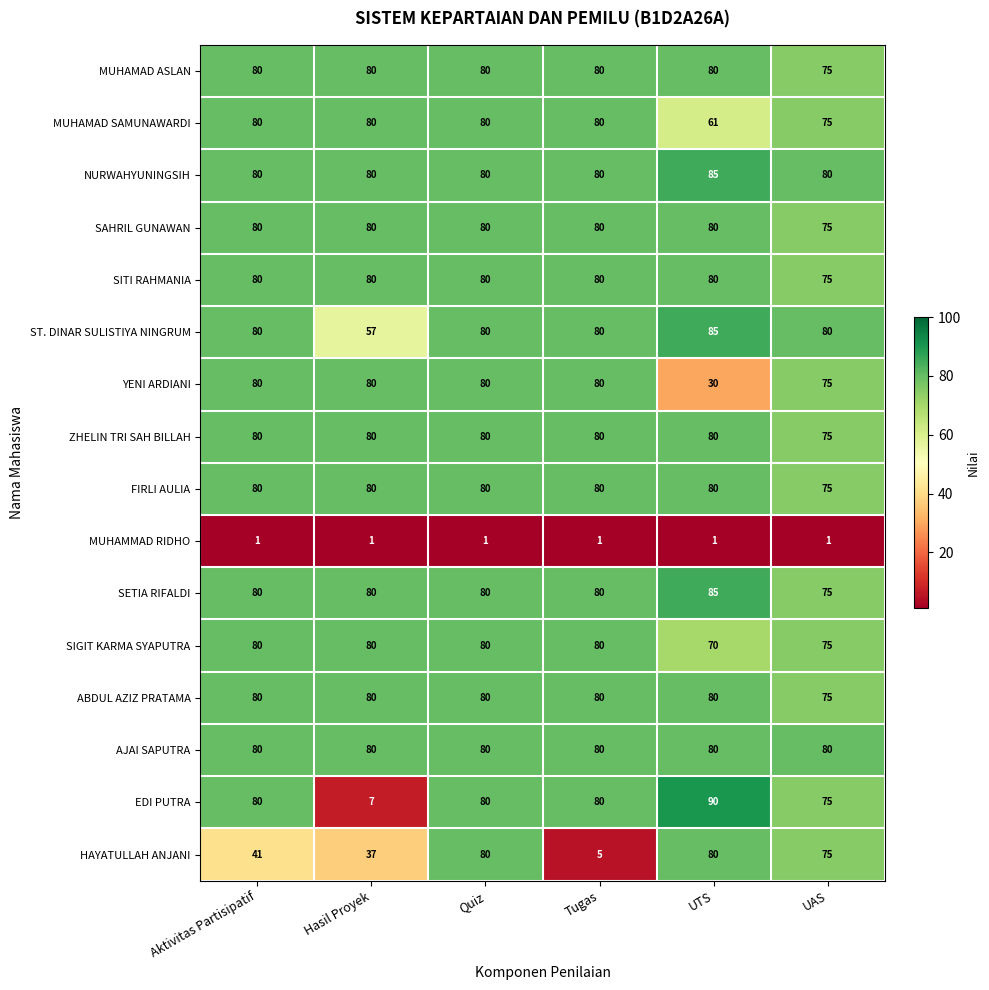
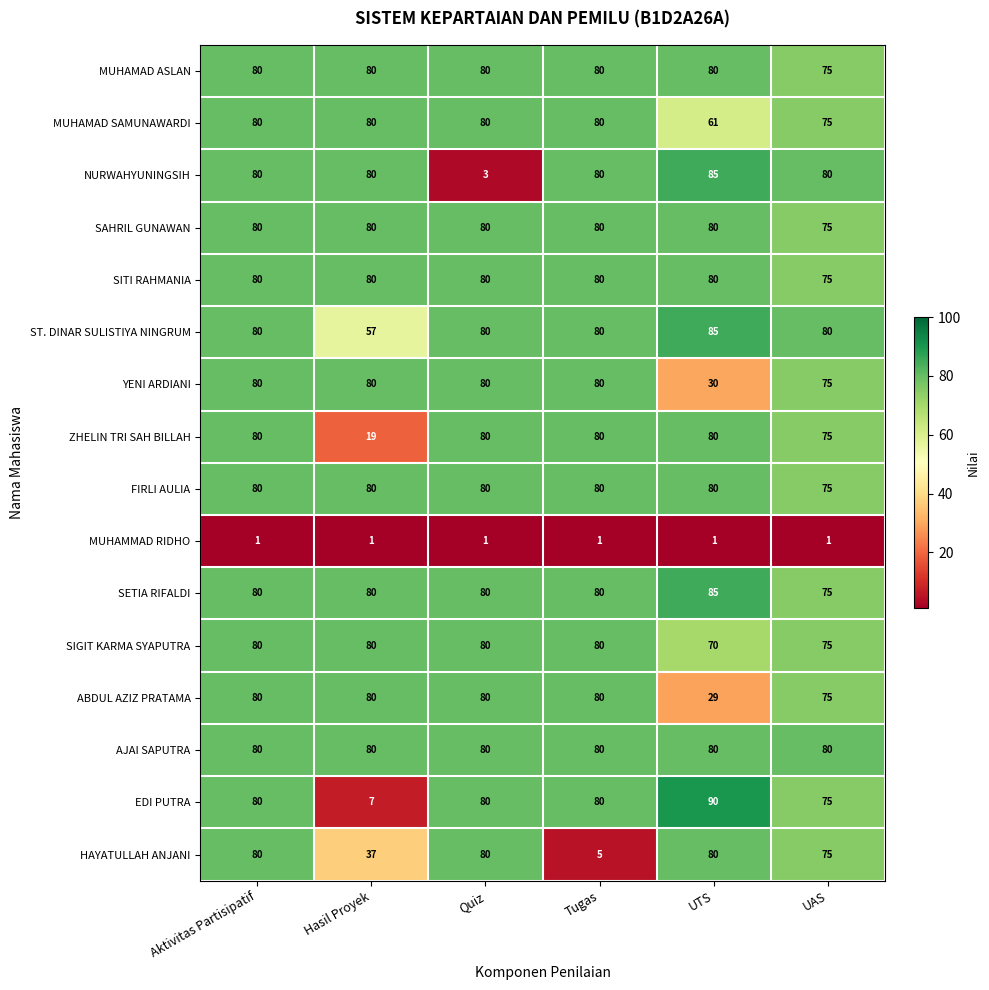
  {
    "MUHAMAD ASLAN": {
      "Aktivitas Partisipatif": 80,
      "Hasil Proyek": 80,
      "Quiz": 80,
      "Tugas": 80,
      "UTS": 80,
      "UAS": 75
    },
    "MUHAMAD SAMUNAWARDI": {
      "Aktivitas Partisipatif": 80,
      "Hasil Proyek": 80,
      "Quiz": 80,
      "Tugas": 80,
      "UTS": 61,
      "UAS": 75
    },
    "NURWAHYUNINGSIH": {
      "Aktivitas Partisipatif": 80,
      "Hasil Proyek": 80,
-     "Quiz": 80,
+     "Quiz": 3,
      "Tugas": 80,
      "UTS": 85,
      "UAS": 80
    },
    "SAHRIL GUNAWAN": {
      "Aktivitas Partisipatif": 80,
      "Hasil Proyek": 80,
      "Quiz": 80,
      "Tugas": 80,
      "UTS": 80,
      "UAS": 75
    },
    "SITI RAHMANIA": {
      "Aktivitas Partisipatif": 80,
      "Hasil Proyek": 80,
      "Quiz": 80,
      "Tugas": 80,
      "UTS": 80,
      "UAS": 75
    },
    "ST. DINAR SULISTIYA NINGRUM": {
      "Aktivitas Partisipatif": 80,
      "Hasil Proyek": 57,
      "Quiz": 80,
      "Tugas": 80,
      "UTS": 85,
      "UAS": 80
    },
    "YENI ARDIANI": {
      "Aktivitas Partisipatif": 80,
      "Hasil Proyek": 80,
      "Quiz": 80,
      "Tugas": 80,
      "UTS": 30,
      "UAS": 75
    },
    "ZHELIN TRI SAH BILLAH": {
      "Aktivitas Partisipatif": 80,
-     "Hasil Proyek": 80,
+     "Hasil Proyek": 19,
      "Quiz": 80,
      "Tugas": 80,
      "UTS": 80,
      "UAS": 75
    },
    "FIRLI AULIA": {
      "Aktivitas Partisipatif": 80,
      "Hasil Proyek": 80,
      "Quiz": 80,
      "Tugas": 80,
      "UTS": 80,
      "UAS": 75
    },
    "MUHAMMAD RIDHO": {
      "Aktivitas Partisipatif": 1,
      "Hasil Proyek": 1,
      "Quiz": 1,
      "Tugas": 1,
      "UTS": 1,
      "UAS": 1
    },
    "SETIA RIFALDI": {
      "Aktivitas Partisipatif": 80,
      "Hasil Proyek": 80,
      "Quiz": 80,
      "Tugas": 80,
      "UTS": 85,
      "UAS": 75
    },
    "SIGIT KARMA SYAPUTRA": {
      "Aktivitas Partisipatif": 80,
      "Hasil Proyek": 80,
      "Quiz": 80,
      "Tugas": 80,
      "UTS": 70,
      "UAS": 75
    },
    "ABDUL AZIZ PRATAMA": {
      "Aktivitas Partisipatif": 80,
      "Hasil Proyek": 80,
      "Quiz": 80,
      "Tugas": 80,
-     "UTS": 80,
+     "UTS": 29,
      "UAS": 75
    },
    "AJAI SAPUTRA": {
      "Aktivitas Partisipatif": 80,
      "Hasil Proyek": 80,
      "Quiz": 80,
      "Tugas": 80,
      "UTS": 80,
      "UAS": 80
    },
    "EDI PUTRA": {
      "Aktivitas Partisipatif": 80,
      "Hasil Proyek": 7,
      "Quiz": 80,
      "Tugas": 80,
      "UTS": 90,
      "UAS": 75
    },
    "HAYATULLAH ANJANI": {
-     "Aktivitas Partisipatif": 41,
+     "Aktivitas Partisipatif": 80,
      "Hasil Proyek": 37,
      "Quiz": 80,
      "Tugas": 5,
      "UTS": 80,
      "UAS": 75
    }
  }
